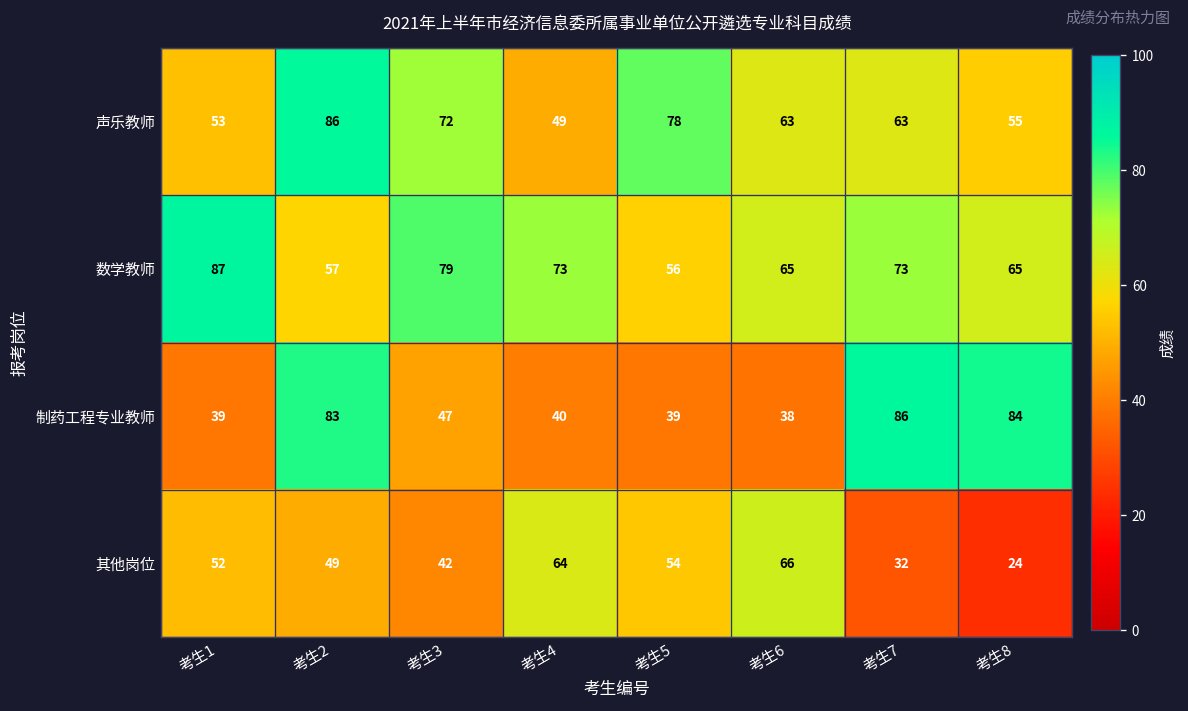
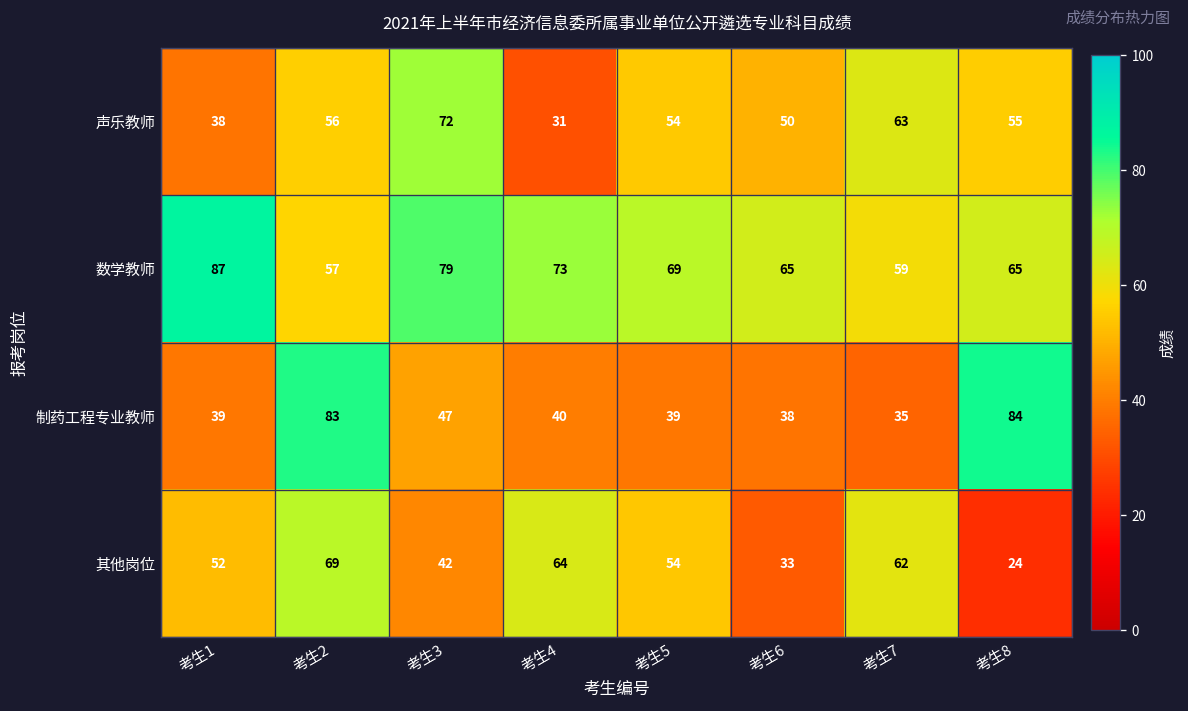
  {
    "声乐教师": {
-     "考生1": 53,
-     "考生2": 86,
+     "考生1": 38,
+     "考生2": 56,
      "考生3": 72,
-     "考生4": 49,
-     "考生5": 78,
-     "考生6": 63,
+     "考生4": 31,
+     "考生5": 54,
+     "考生6": 50,
      "考生7": 63,
      "考生8": 55
    },
    "数学教师": {
      "考生1": 87,
      "考生2": 57,
      "考生3": 79,
      "考生4": 73,
-     "考生5": 56,
+     "考生5": 69,
      "考生6": 65,
-     "考生7": 73,
+     "考生7": 59,
      "考生8": 65
    },
    "制药工程专业教师": {
      "考生1": 39,
      "考生2": 83,
      "考生3": 47,
      "考生4": 40,
      "考生5": 39,
      "考生6": 38,
-     "考生7": 86,
+     "考生7": 35,
      "考生8": 84
    },
    "其他岗位": {
      "考生1": 52,
-     "考生2": 49,
+     "考生2": 69,
      "考生3": 42,
      "考生4": 64,
      "考生5": 54,
-     "考生6": 66,
-     "考生7": 32,
+     "考生6": 33,
+     "考生7": 62,
      "考生8": 24
    }
  }
